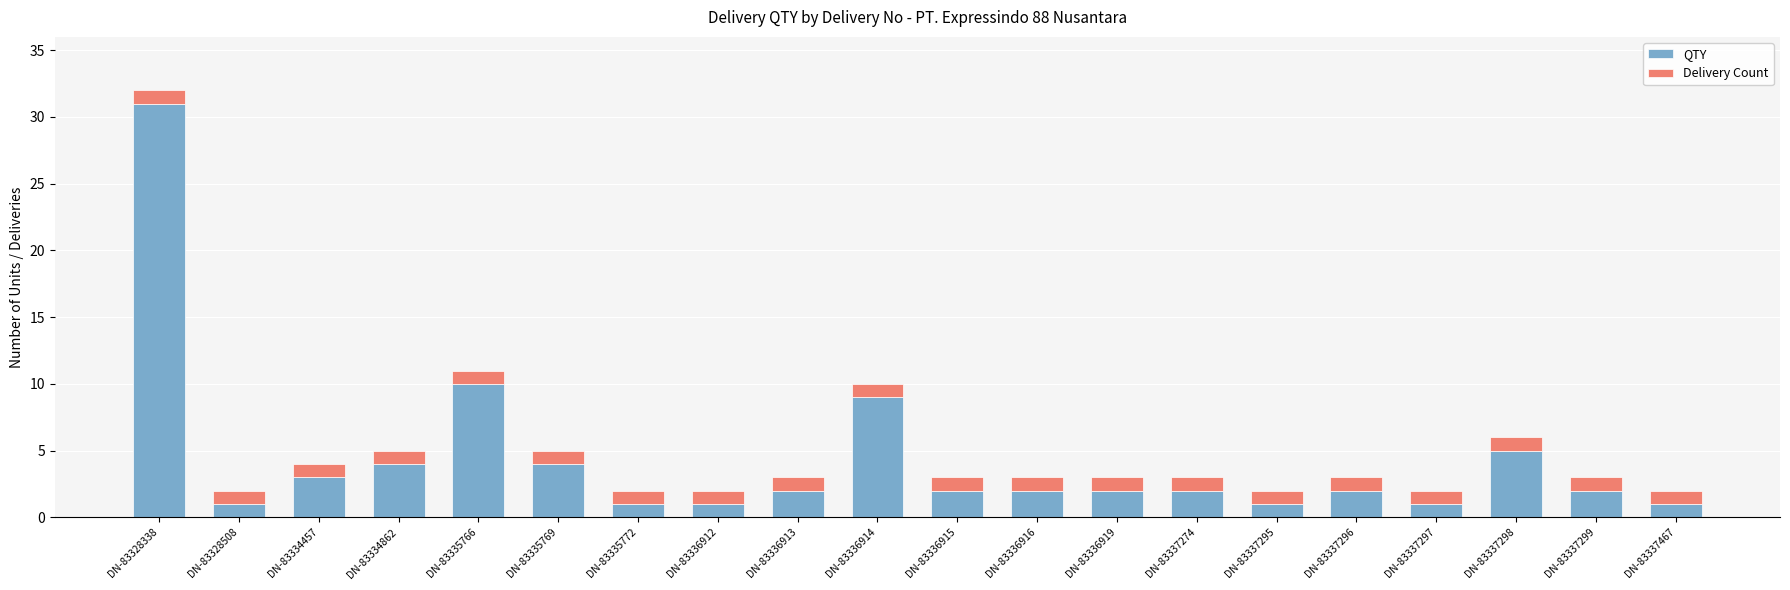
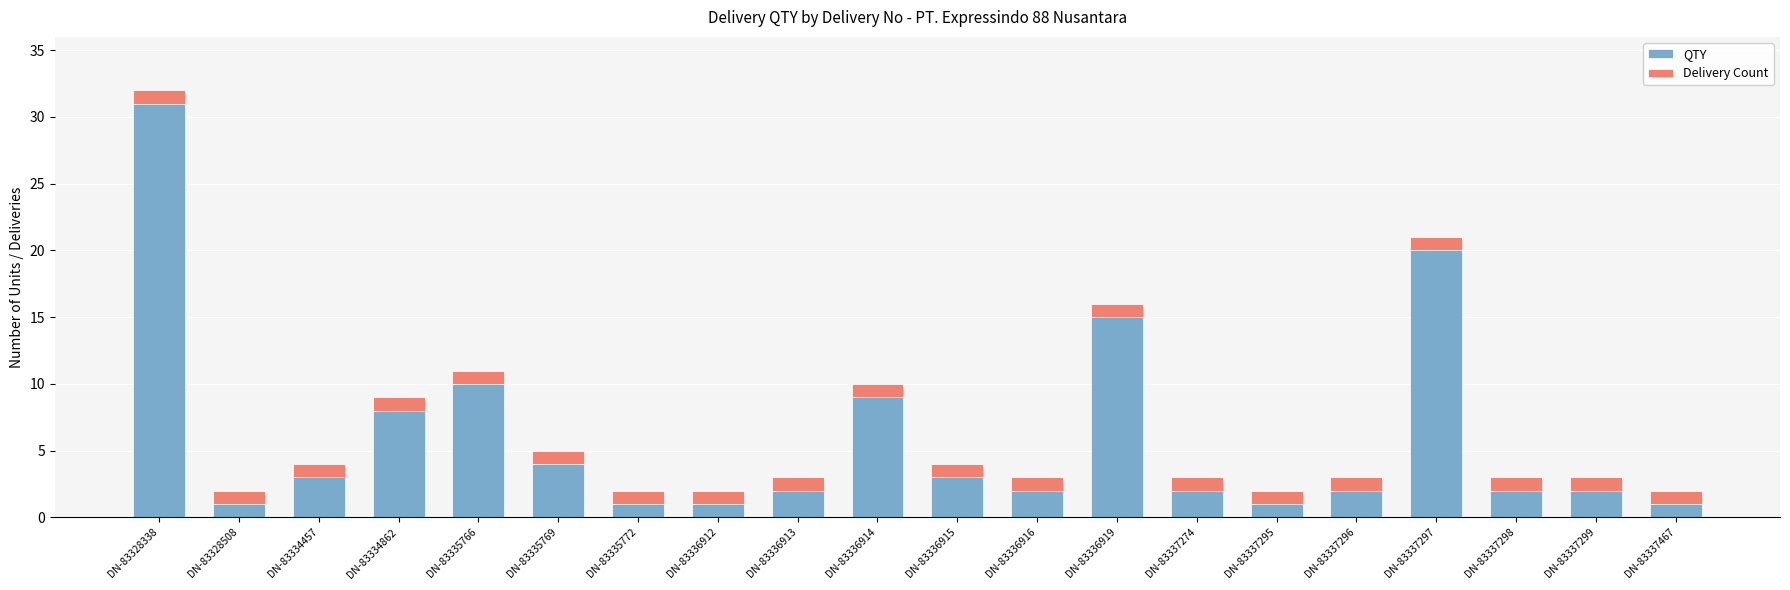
  {
    "QTY": {
      "DN-83328338": 31,
      "DN-83328508": 1,
      "DN-83334457": 3,
-     "DN-83334862": 4,
+     "DN-83334862": 8,
      "DN-83335766": 10,
      "DN-83335769": 4,
      "DN-83335772": 1,
      "DN-83336912": 1,
      "DN-83336913": 2,
      "DN-83336914": 9,
-     "DN-83336915": 2,
+     "DN-83336915": 3,
      "DN-83336916": 2,
-     "DN-83336919": 2,
+     "DN-83336919": 15,
      "DN-83337274": 2,
      "DN-83337295": 1,
      "DN-83337296": 2,
-     "DN-83337297": 1,
-     "DN-83337298": 5,
+     "DN-83337297": 20,
+     "DN-83337298": 2,
      "DN-83337299": 2,
      "DN-83337467": 1
    },
    "Delivery Count": {
      "DN-83328338": 1,
      "DN-83328508": 1,
      "DN-83334457": 1,
      "DN-83334862": 1,
      "DN-83335766": 1,
      "DN-83335769": 1,
      "DN-83335772": 1,
      "DN-83336912": 1,
      "DN-83336913": 1,
      "DN-83336914": 1,
      "DN-83336915": 1,
      "DN-83336916": 1,
      "DN-83336919": 1,
      "DN-83337274": 1,
      "DN-83337295": 1,
      "DN-83337296": 1,
      "DN-83337297": 1,
      "DN-83337298": 1,
      "DN-83337299": 1,
      "DN-83337467": 1
    }
  }
